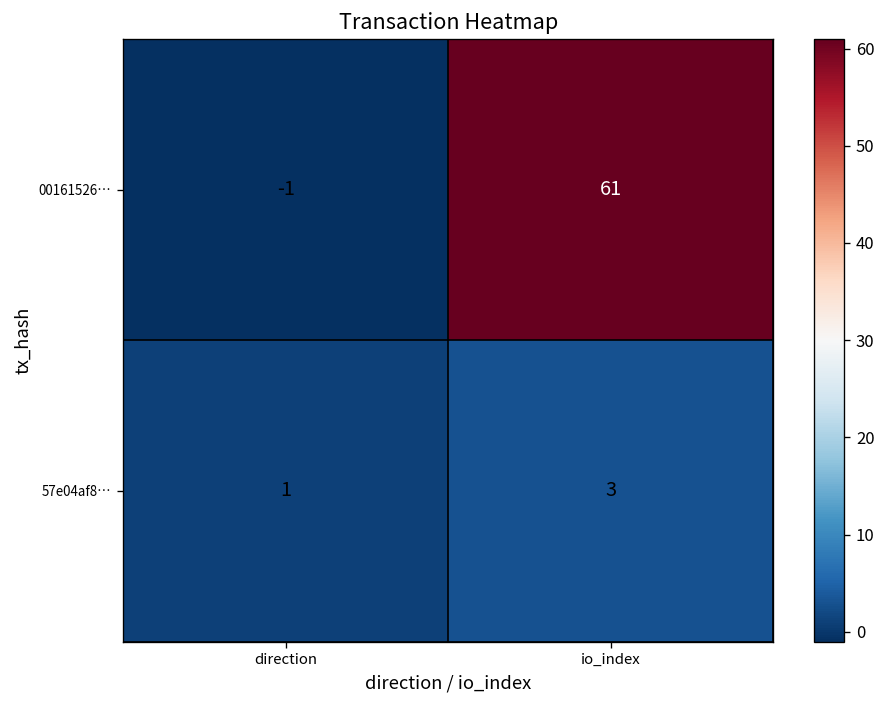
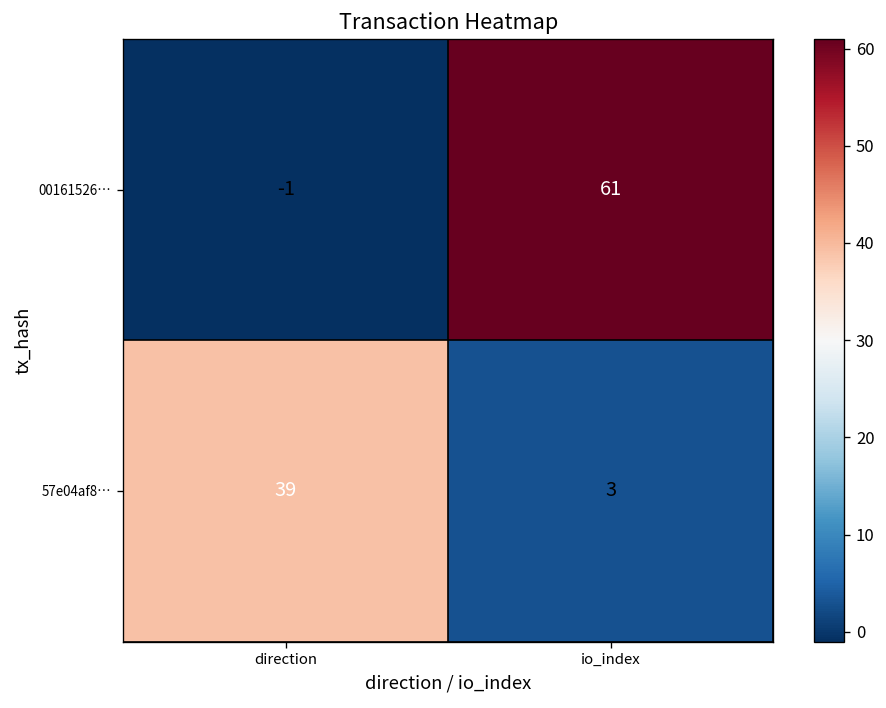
  {
    "00161526…": {
      "direction": -1,
      "io_index": 61
    },
    "57e04af8…": {
-     "direction": 1,
+     "direction": 39,
      "io_index": 3
    }
  }
